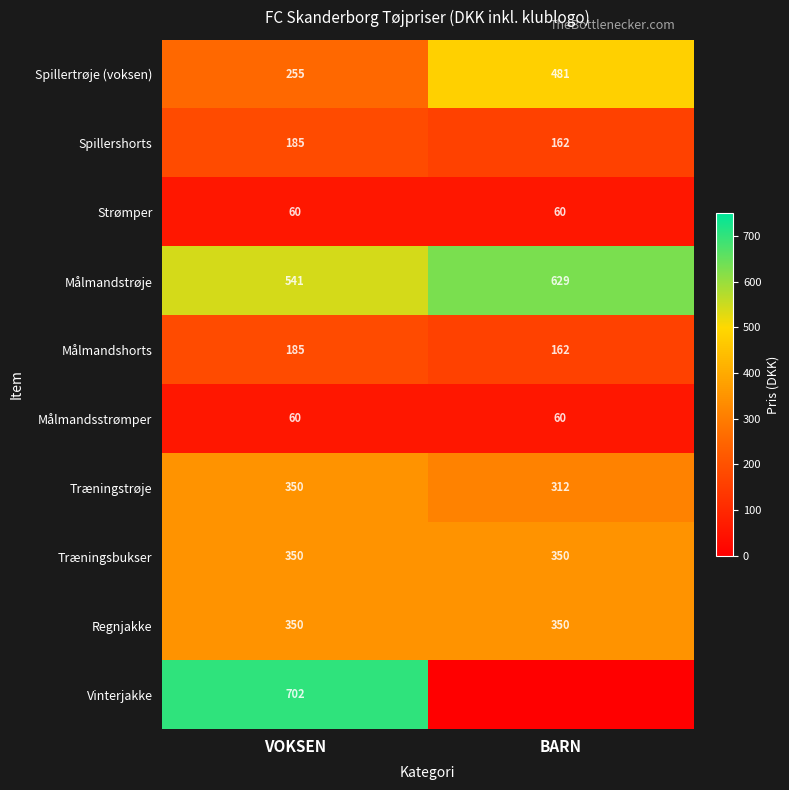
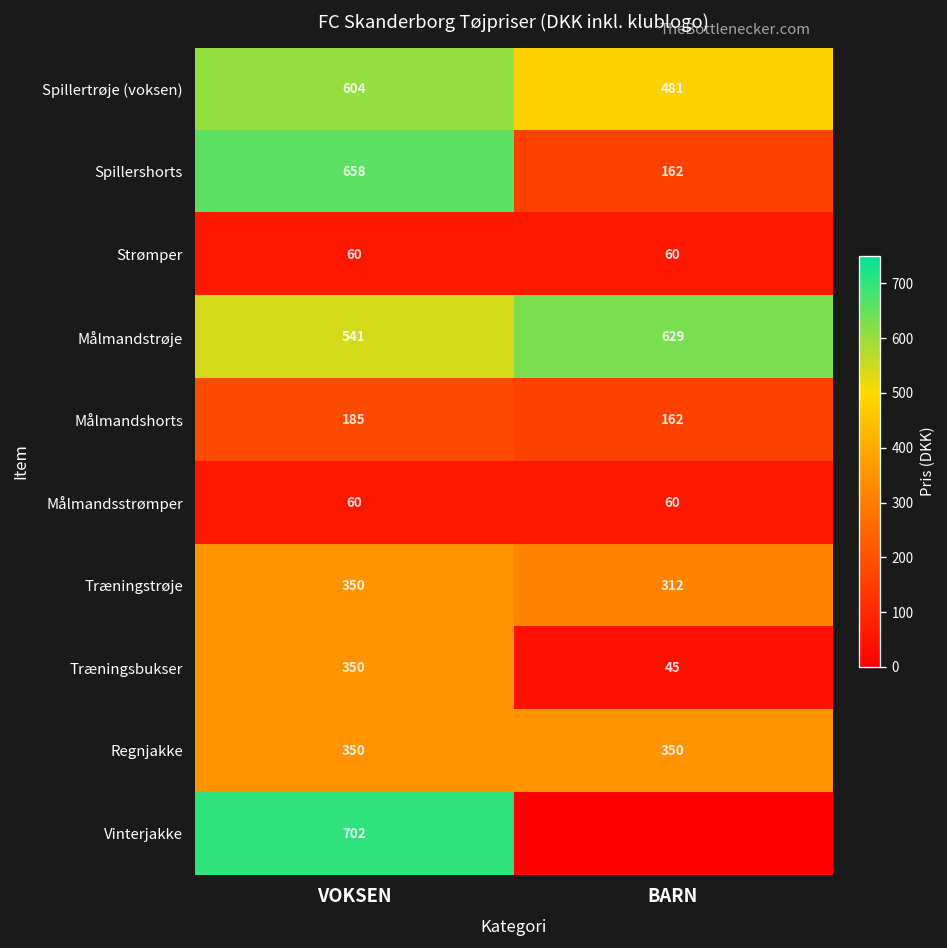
  {
    "Spillertrøje (voksen)": {
-     "VOKSEN": 255,
+     "VOKSEN": 604,
      "BARN": 481
    },
    "Spillershorts": {
-     "VOKSEN": 185,
+     "VOKSEN": 658,
      "BARN": 162
    },
    "Strømper": {
      "VOKSEN": 60,
      "BARN": 60
    },
    "Målmandstrøje": {
      "VOKSEN": 541,
      "BARN": 629
    },
    "Målmandshorts": {
      "VOKSEN": 185,
      "BARN": 162
    },
    "Målmandsstrømper": {
      "VOKSEN": 60,
      "BARN": 60
    },
    "Træningstrøje": {
      "VOKSEN": 350,
      "BARN": 312
    },
    "Træningsbukser": {
      "VOKSEN": 350,
-     "BARN": 350
+     "BARN": 45
    },
    "Regnjakke": {
      "VOKSEN": 350,
      "BARN": 350
    },
    "Vinterjakke": {
      "VOKSEN": 702
    }
  }
